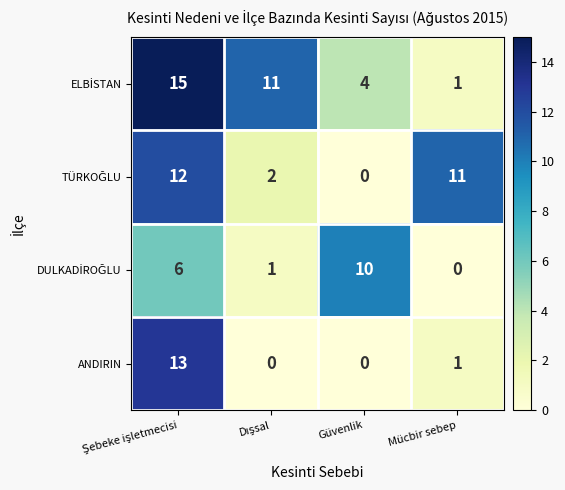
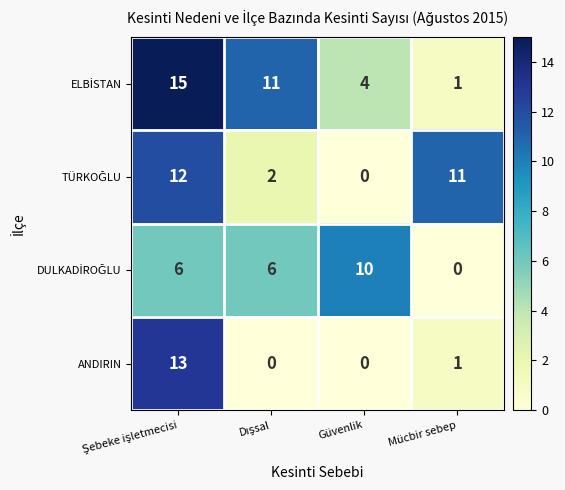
  {
    "ELBİSTAN": {
      "Şebeke işletmecisi": 15,
      "Dışsal": 11,
      "Güvenlik": 4,
      "Mücbir sebep": 1
    },
    "TÜRKOĞLU": {
      "Şebeke işletmecisi": 12,
      "Dışsal": 2,
      "Güvenlik": 0,
      "Mücbir sebep": 11
    },
    "DULKADİROĞLU": {
      "Şebeke işletmecisi": 6,
-     "Dışsal": 1,
+     "Dışsal": 6,
      "Güvenlik": 10,
      "Mücbir sebep": 0
    },
    "ANDIRIN": {
      "Şebeke işletmecisi": 13,
      "Dışsal": 0,
      "Güvenlik": 0,
      "Mücbir sebep": 1
    }
  }
